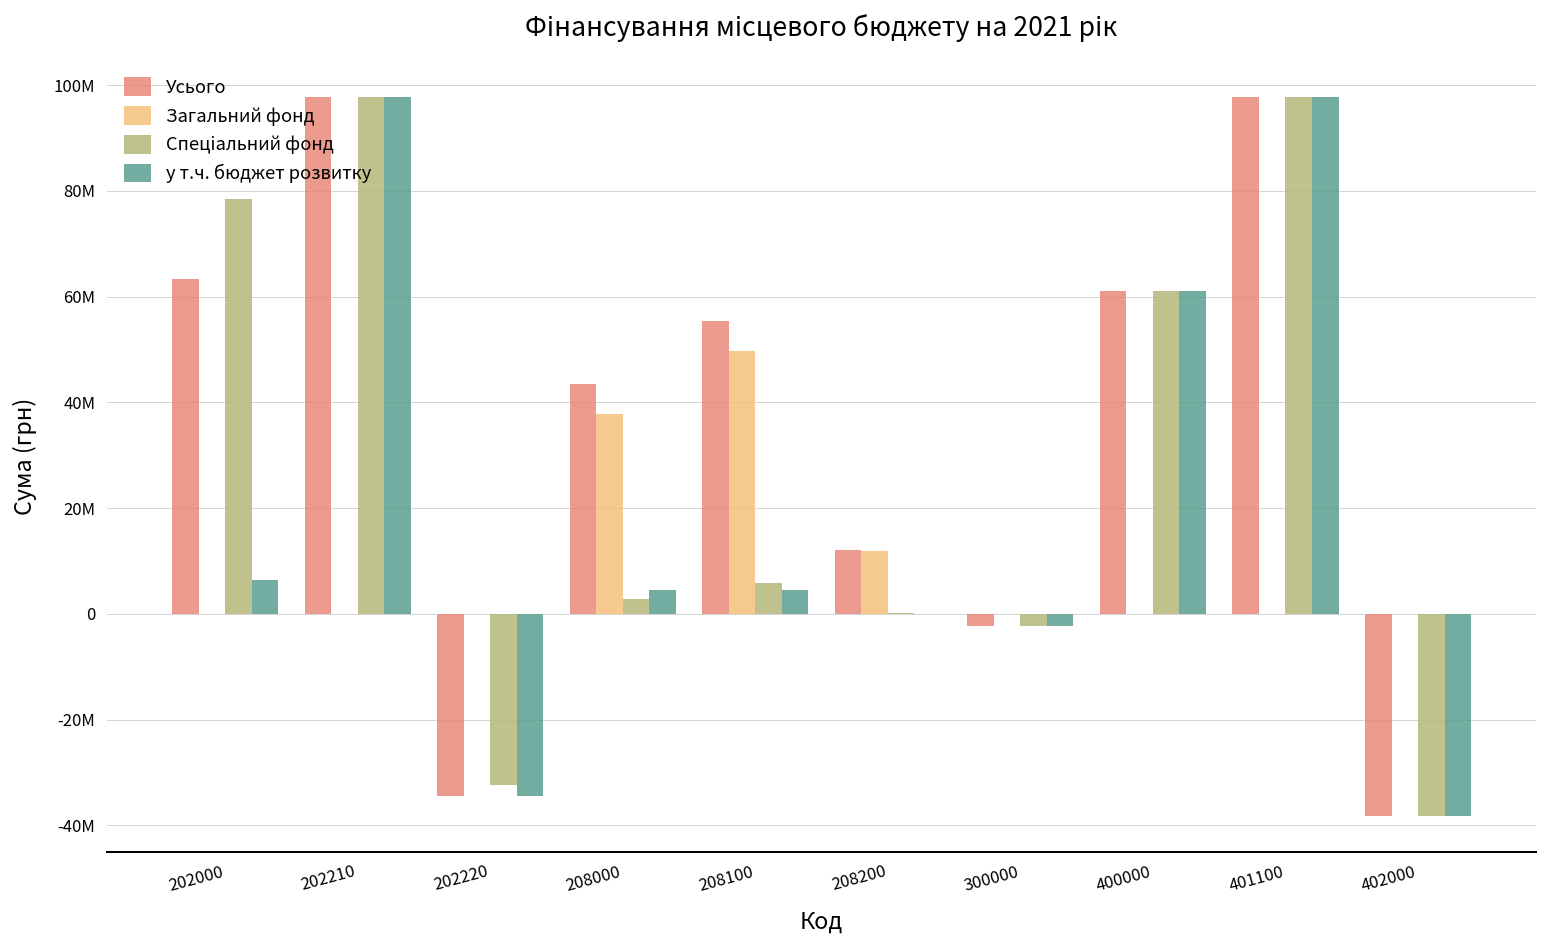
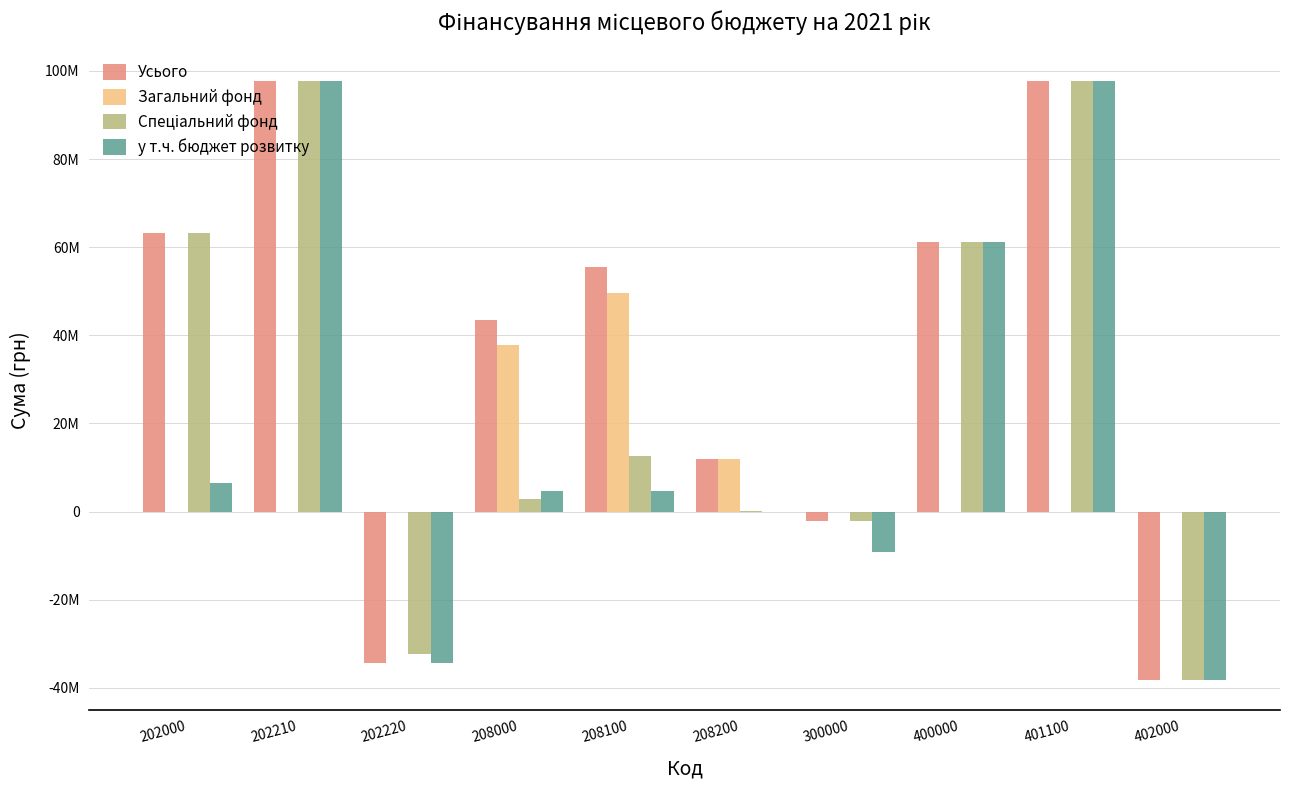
  {
    "Спеціальний фонд": {
-     "202000": 79000000,
+     "202000": 63000000,
      "202210": 98000000,
      "202220": -32000000,
      "208000": 3000000,
-     "208100": 6000000,
+     "208100": 13000000,
      "300000": -2000000,
      "400000": 61000000,
      "401100": 98000000,
      "402000": -38000000
    },
    "у т.ч. бюджет розвитку": {
      "202000": 6000000,
      "202210": 98000000,
      "202220": -34000000,
      "208000": 5000000,
      "208100": 5000000,
-     "300000": -2000000,
+     "300000": -9000000,
      "400000": 61000000,
      "401100": 98000000,
      "402000": -38000000
    }
  }
